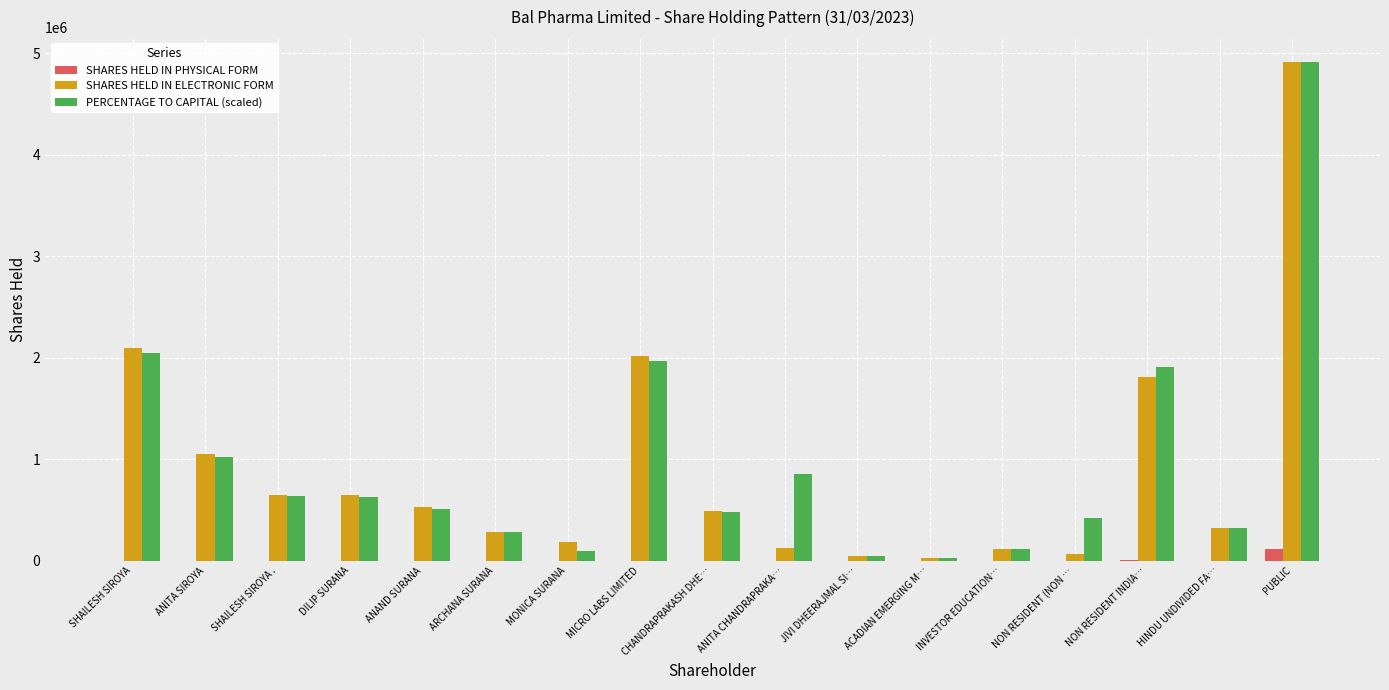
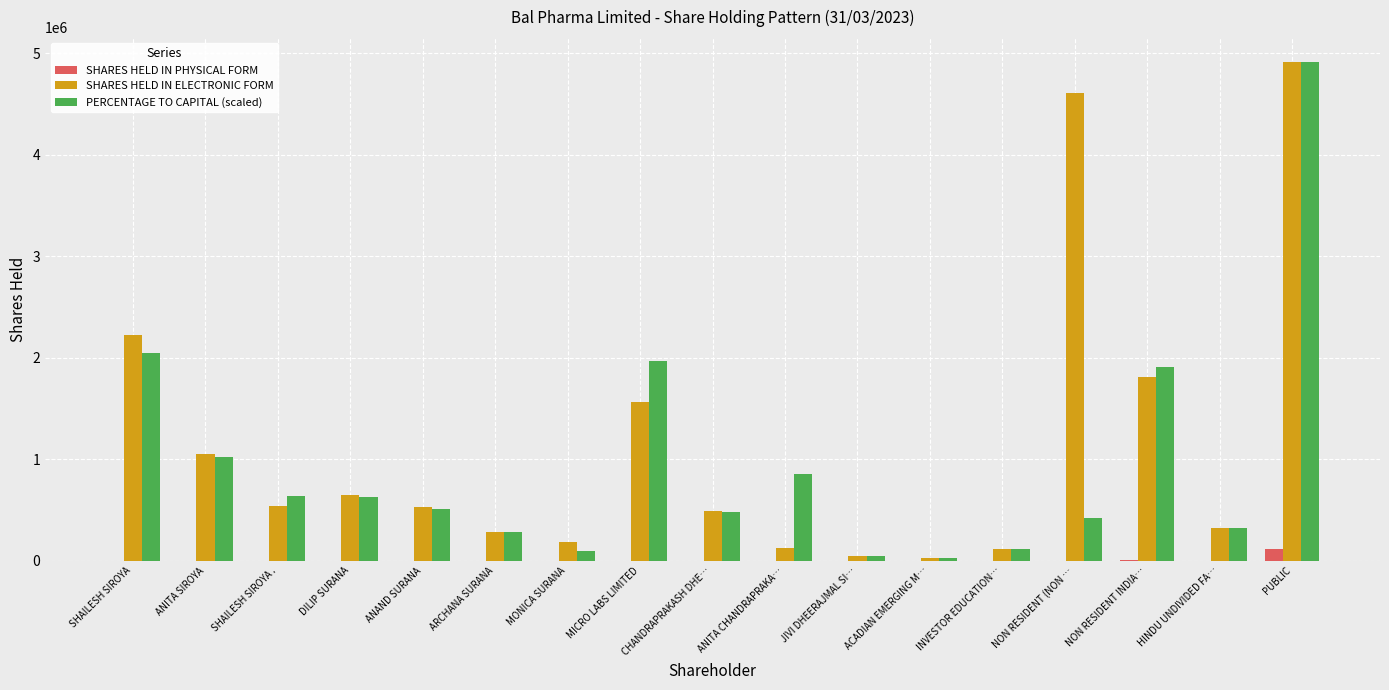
  {
    "SHARES HELD IN PHYSICAL FORM": {
      "SHAILESH SIROYA": 0,
      "ANITA SIROYA": 0,
      "SHAILESH SIROYA .": 0,
      "DILIP SURANA": 0,
      "ANAND SURANA": 0,
      "ARCHANA SURANA": 0,
      "MONICA SURANA": 0,
      "MICRO LABS LIMITED": 0,
      "CHANDRAPRAKASH DHE…": 0,
      "ANITA CHANDRAPRAKA…": 0,
      "JIVI DHEERAJMAL SI…": 0,
      "ACADIAN EMERGING M…": 0,
      "INVESTOR EDUCATION…": 0,
      "NON RESIDENT (NON …": 0,
      "HINDU UNDIVIDED FA…": 0,
      "PUBLIC": 120000
    },
    "SHARES HELD IN ELECTRONIC FORM": {
-     "SHAILESH SIROYA": 2100000,
+     "SHAILESH SIROYA": 2220000,
      "ANITA SIROYA": 1050000,
-     "SHAILESH SIROYA .": 650000,
+     "SHAILESH SIROYA .": 540000,
      "DILIP SURANA": 640000,
      "ANAND SURANA": 530000,
      "ARCHANA SURANA": 280000,
      "MONICA SURANA": 180000,
-     "MICRO LABS LIMITED": 2010000,
+     "MICRO LABS LIMITED": 1560000,
      "CHANDRAPRAKASH DHE…": 490000,
      "ANITA CHANDRAPRAKA…": 120000,
      "JIVI DHEERAJMAL SI…": 50000,
      "ACADIAN EMERGING M…": 30000,
      "INVESTOR EDUCATION…": 110000,
-     "NON RESIDENT (NON …": 60000,
+     "NON RESIDENT (NON …": 4610000,
      "NON RESIDENT INDIA…": 1810000,
      "HINDU UNDIVIDED FA…": 330000,
      "PUBLIC": 4910000
    },
    "PERCENTAGE TO CAPITAL (scaled)": {
      "SHAILESH SIROYA": 2050000,
      "ANITA SIROYA": 1020000,
      "SHAILESH SIROYA .": 630000,
      "DILIP SURANA": 630000,
      "ANAND SURANA": 510000,
      "ARCHANA SURANA": 280000,
      "MONICA SURANA": 90000,
      "MICRO LABS LIMITED": 1960000,
      "CHANDRAPRAKASH DHE…": 480000,
      "ANITA CHANDRAPRAKA…": 860000,
      "JIVI DHEERAJMAL SI…": 50000,
      "ACADIAN EMERGING M…": 30000,
      "INVESTOR EDUCATION…": 110000,
      "NON RESIDENT (NON …": 420000,
      "NON RESIDENT INDIA…": 1910000,
      "HINDU UNDIVIDED FA…": 320000,
      "PUBLIC": 4910000
    }
  }
